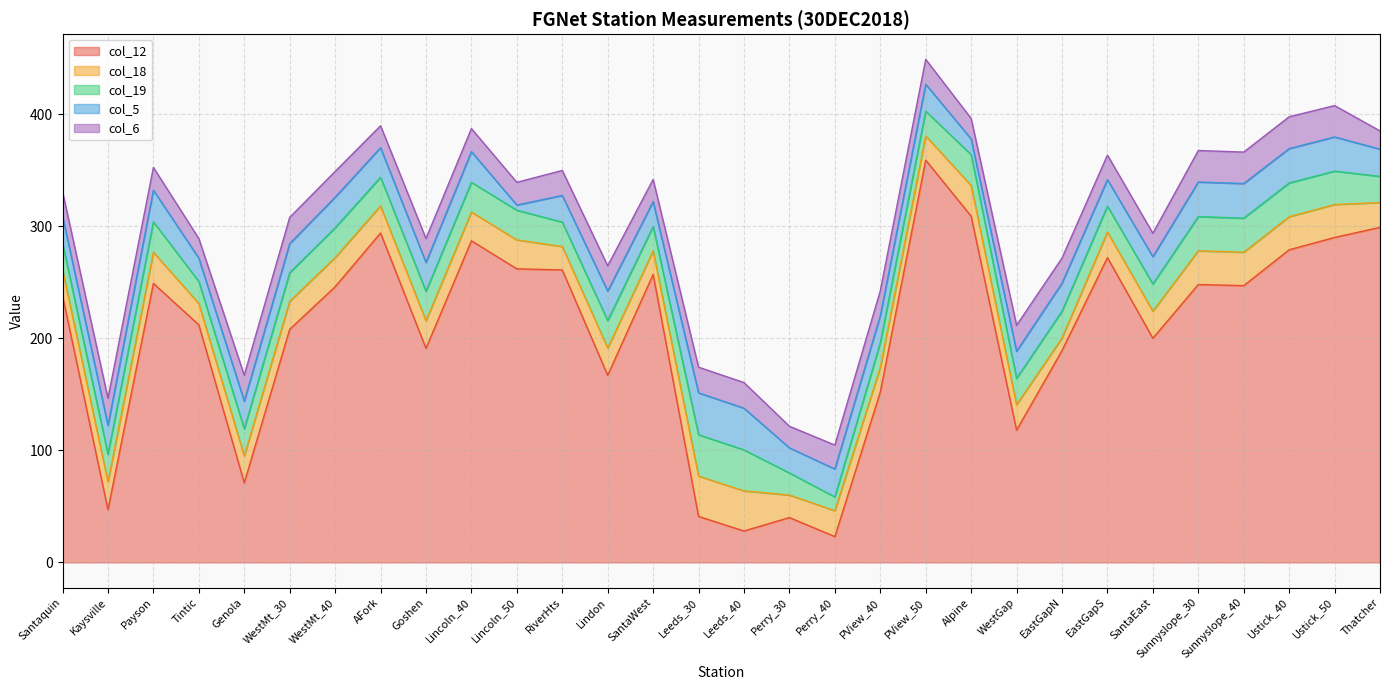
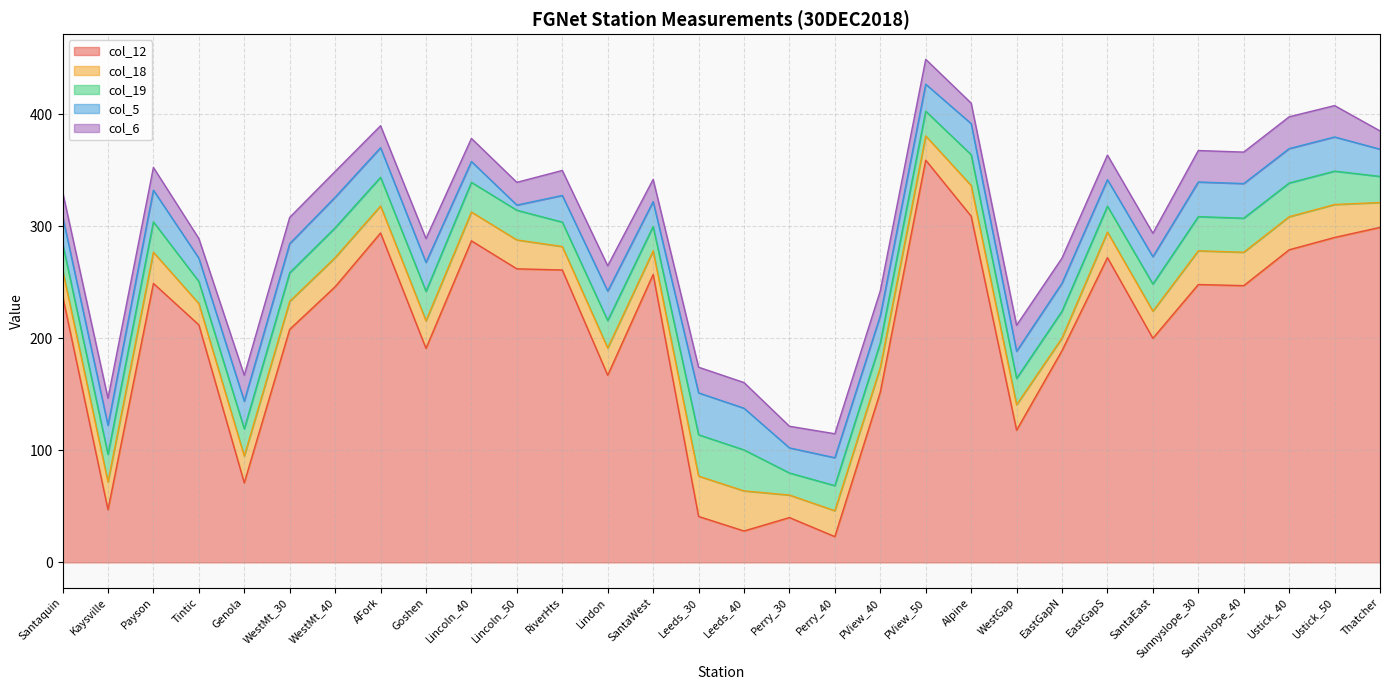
  {
    "col_12": {
      "Santaquin": 238,
      "Kaysville": 47,
      "Payson": 249,
      "Tintic": 212,
      "Genola": 71,
      "WestMt_30": 208,
      "WestMt_40": 246,
      "AFork": 294,
      "Goshen": 191,
      "Lincoln_40": 287,
      "Lincoln_50": 262,
      "RiverHts": 261,
      "Lindon": 167,
      "SantaWest": 257,
      "Leeds_30": 41,
      "Leeds_40": 28,
      "Perry_30": 40,
      "Perry_40": 23,
      "PView_40": 152,
      "PView_50": 359,
      "Alpine": 309,
      "WestGap": 118,
      "EastGapN": 189,
      "EastGapS": 272,
      "SantaEast": 200,
      "Sunnyslope_30": 248,
      "Sunnyslope_40": 247,
      "Ustick_40": 279,
      "Ustick_50": 290,
      "Thatcher": 299
    },
    "col_18": {
      "Santaquin": 23,
      "Kaysville": 25,
      "Payson": 28,
      "Tintic": 19,
      "Genola": 24,
      "WestMt_30": 25,
      "WestMt_40": 26,
      "AFork": 24,
      "Goshen": 25,
      "Lincoln_40": 26,
      "Lincoln_50": 26,
      "RiverHts": 21,
      "Lindon": 24,
      "SantaWest": 21,
      "Leeds_30": 36,
      "Leeds_40": 36,
      "Perry_30": 20,
      "Perry_40": 23,
      "PView_40": 22,
      "PView_50": 22,
      "Alpine": 27,
      "WestGap": 23,
      "EastGapN": 11,
      "EastGapS": 23,
      "SantaEast": 24,
      "Sunnyslope_30": 30,
      "Sunnyslope_40": 30,
      "Ustick_40": 30,
      "Ustick_50": 29,
      "Thatcher": 22
    },
    "col_19": {
      "Santaquin": 24,
      "Kaysville": 25,
      "Payson": 27,
      "Tintic": 20,
      "Genola": 24,
      "WestMt_30": 26,
      "WestMt_40": 27,
      "AFork": 26,
      "Goshen": 26,
      "Lincoln_40": 27,
      "Lincoln_50": 27,
      "RiverHts": 22,
      "Lindon": 25,
      "SantaWest": 22,
      "Leeds_30": 37,
      "Leeds_40": 37,
      "Perry_30": 20,
-     "Perry_40": 12,
+     "Perry_40": 22,
      "PView_40": 22,
      "PView_50": 22,
      "Alpine": 28,
      "WestGap": 24,
      "EastGapN": 24,
      "EastGapS": 23,
      "SantaEast": 24,
      "Sunnyslope_30": 31,
      "Sunnyslope_40": 30,
      "Ustick_40": 30,
      "Ustick_50": 30,
      "Thatcher": 23
    },
    "col_5": {
      "Santaquin": 24,
      "Kaysville": 26,
      "Payson": 28,
      "Tintic": 21,
      "Genola": 25,
      "WestMt_30": 26,
      "WestMt_40": 27,
      "AFork": 26,
      "Goshen": 26,
-     "Lincoln_40": 27,
+     "Lincoln_40": 19,
      "Lincoln_50": 5,
      "RiverHts": 24,
      "Lindon": 26,
      "SantaWest": 22,
      "Leeds_30": 37,
      "Leeds_40": 37,
      "Perry_30": 22,
      "Perry_40": 25,
      "PView_40": 24,
      "PView_50": 24,
-     "Alpine": 14,
+     "Alpine": 28,
      "WestGap": 24,
      "EastGapN": 25,
      "EastGapS": 24,
      "SantaEast": 24,
      "Sunnyslope_30": 31,
      "Sunnyslope_40": 31,
      "Ustick_40": 31,
      "Ustick_50": 31,
      "Thatcher": 24
    },
    "col_6": {
      "Santaquin": 22,
      "Kaysville": 24,
      "Payson": 20,
      "Tintic": 18,
      "Genola": 23,
      "WestMt_30": 23,
      "WestMt_40": 23,
      "AFork": 20,
      "Goshen": 21,
      "Lincoln_40": 21,
      "Lincoln_50": 20,
      "RiverHts": 22,
      "Lindon": 23,
      "SantaWest": 20,
      "Leeds_30": 23,
      "Leeds_40": 23,
      "Perry_30": 19,
      "Perry_40": 21,
      "PView_40": 22,
      "PView_50": 22,
      "Alpine": 18,
      "WestGap": 23,
      "EastGapN": 22,
      "EastGapS": 22,
      "SantaEast": 21,
      "Sunnyslope_30": 28,
      "Sunnyslope_40": 28,
      "Ustick_40": 28,
      "Ustick_50": 28,
      "Thatcher": 16
    }
  }
